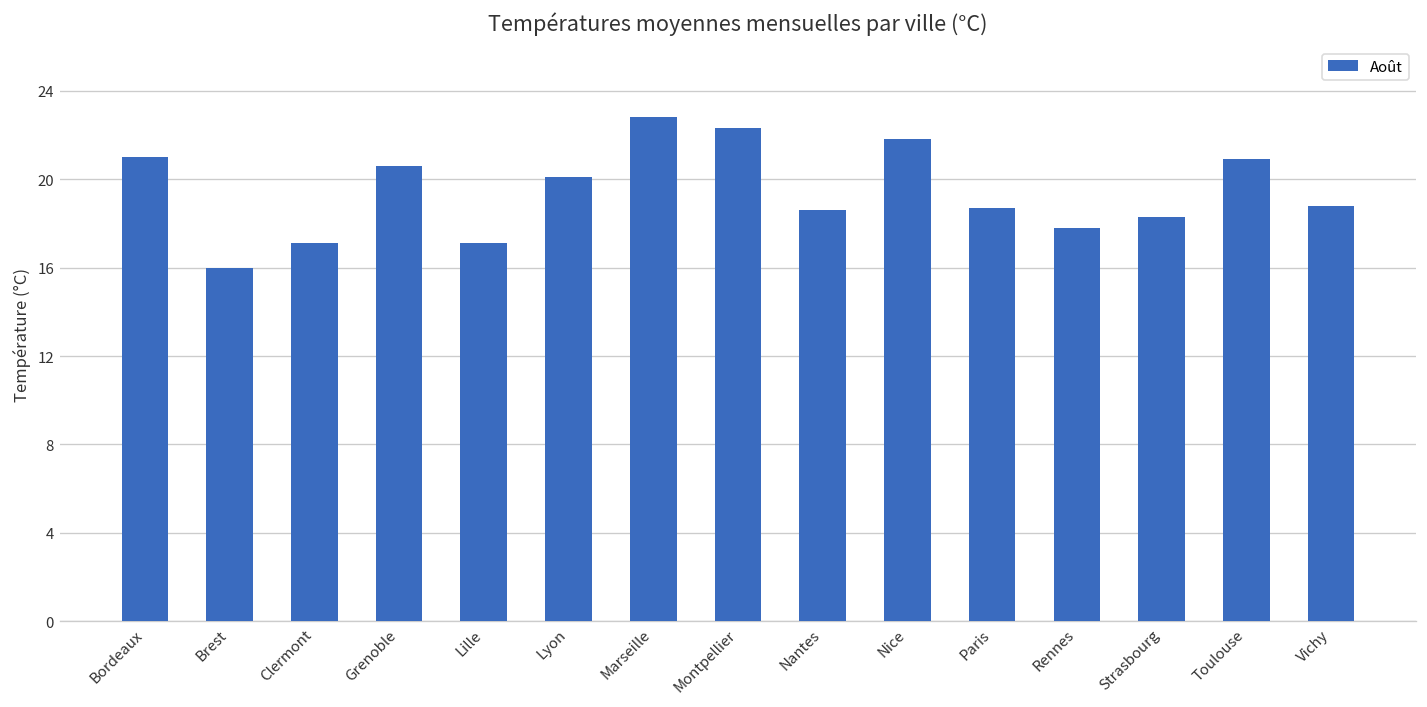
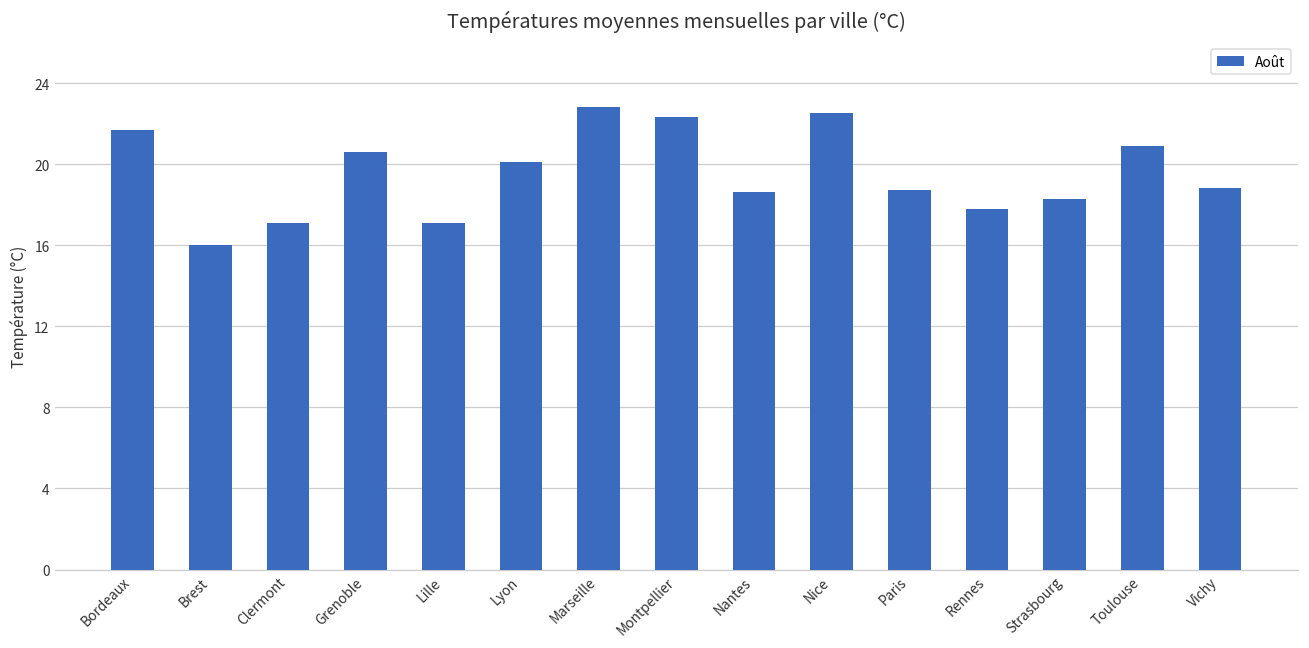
  {
-   "Bordeaux": 21.0,
+   "Bordeaux": 21.7,
    "Brest": 16.0,
    "Clermont": 17.1,
    "Grenoble": 20.6,
    "Lille": 17.1,
    "Lyon": 20.1,
    "Marseille": 22.8,
    "Montpellier": 22.3,
    "Nantes": 18.6,
-   "Nice": 21.8,
+   "Nice": 22.5,
    "Paris": 18.7,
    "Rennes": 17.8,
    "Strasbourg": 18.3,
    "Toulouse": 20.9,
    "Vichy": 18.8
  }
